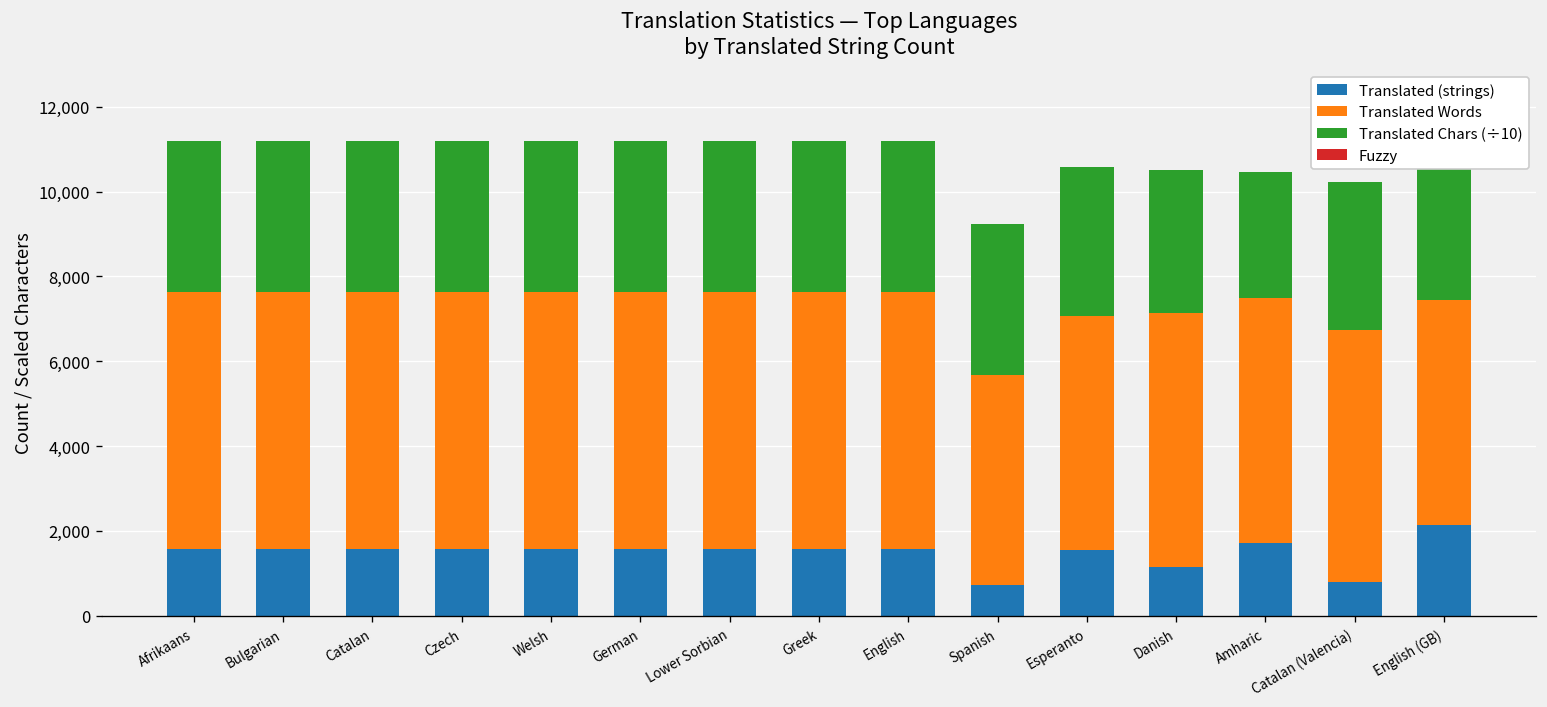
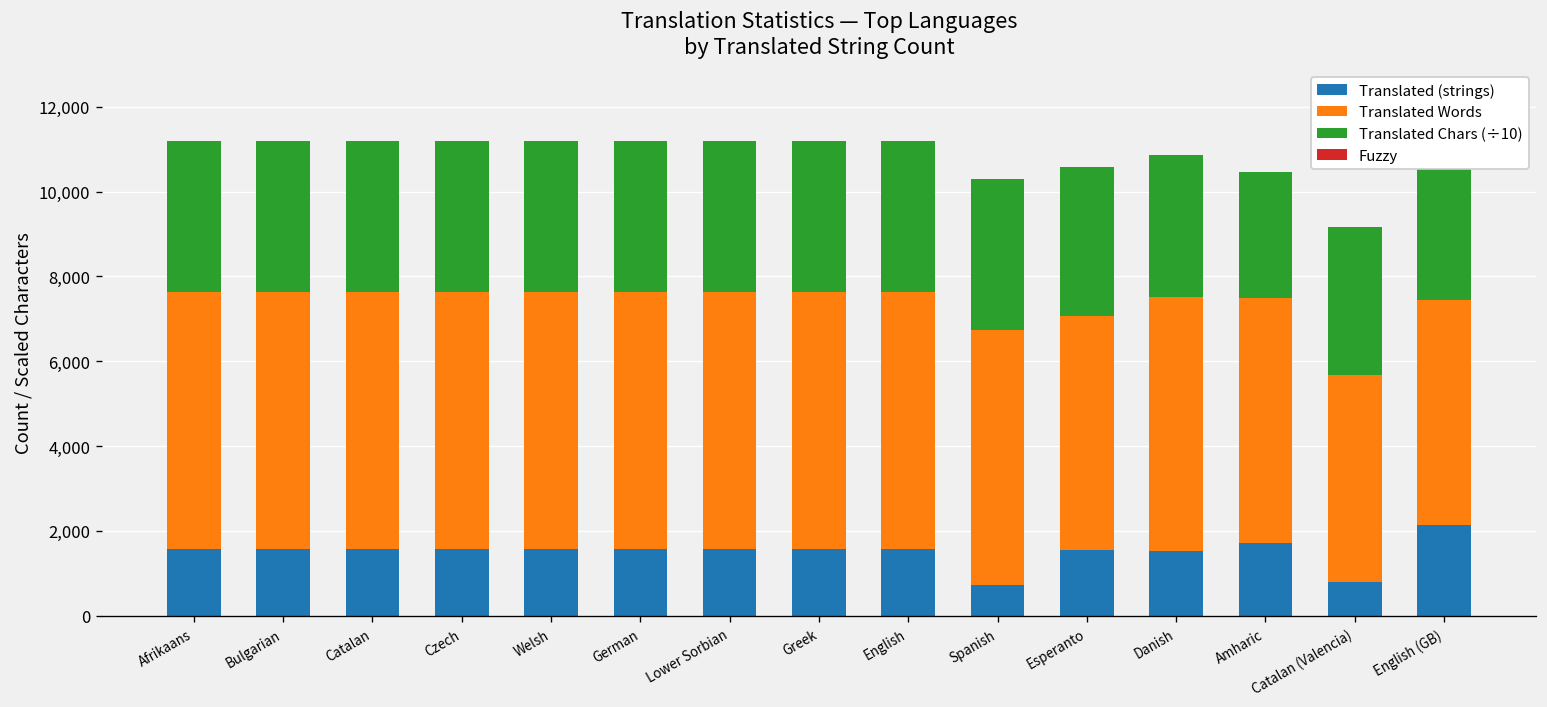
  {
    "Translated (strings)": {
      "Afrikaans": "1,600",
      "Bulgarian": "1,600",
      "Catalan": "1,600",
      "Czech": "1,600",
      "Welsh": "1,600",
      "German": "1,600",
      "Lower Sorbian": "1,600",
      "Greek": "1,600",
      "English": "1,600",
      "Spanish": "700",
      "Esperanto": "1,600",
-     "Danish": "1,200",
+     "Danish": "1,500",
      "Amharic": "1,700",
      "Catalan (Valencia)": "800",
      "English (GB)": "2,100"
    },
    "Translated Words": {
      "Afrikaans": "6,000",
      "Bulgarian": "6,000",
      "Catalan": "6,000",
      "Czech": "6,000",
      "Welsh": "6,000",
      "German": "6,000",
      "Lower Sorbian": "6,000",
      "Greek": "6,000",
      "English": "6,000",
-     "Spanish": "5,000",
+     "Spanish": "6,000",
      "Esperanto": "5,500",
      "Danish": "6,000",
      "Amharic": "5,800",
-     "Catalan (Valencia)": "5,900",
+     "Catalan (Valencia)": "4,900",
      "English (GB)": "5,300"
    }
  }
